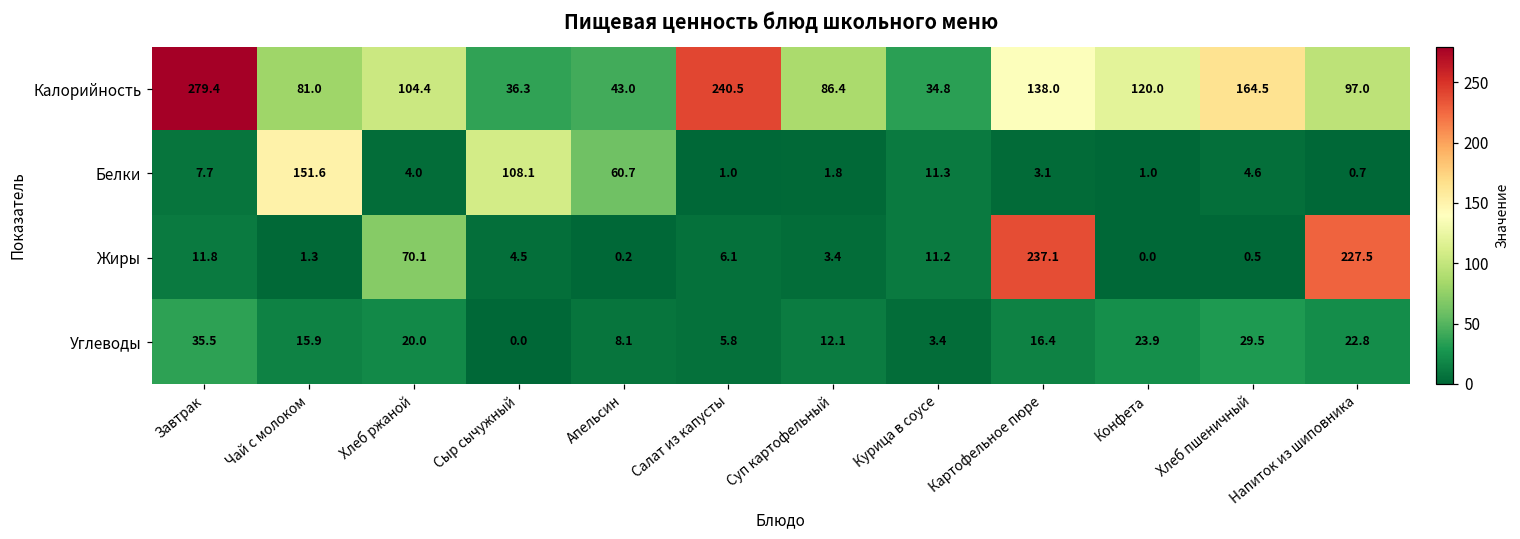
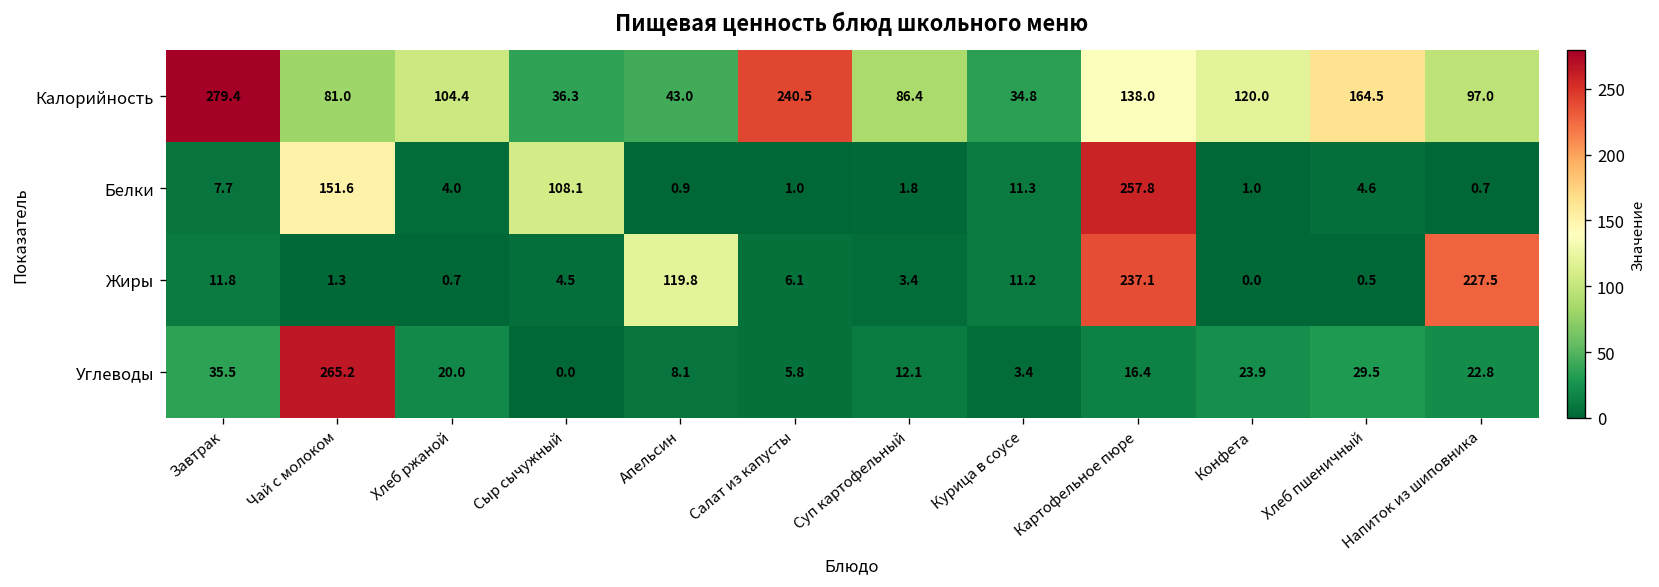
  {
    "Калорийность": {
      "Завтрак": 279.4,
      "Чай с молоком": 81.0,
      "Хлеб ржаной": 104.4,
      "Сыр сычужный": 36.3,
      "Апельсин": 43.0,
      "Салат из капусты": 240.5,
      "Суп картофельный": 86.4,
      "Курица в соусе": 34.8,
      "Картофельное пюре": 138.0,
      "Конфета": 120.0,
      "Хлеб пшеничный": 164.5,
      "Напиток из шиповника": 97.0
    },
    "Белки": {
      "Завтрак": 7.7,
      "Чай с молоком": 151.6,
      "Хлеб ржаной": 4.0,
      "Сыр сычужный": 108.1,
-     "Апельсин": 60.7,
+     "Апельсин": 0.9,
      "Салат из капусты": 1.0,
      "Суп картофельный": 1.8,
      "Курица в соусе": 11.3,
-     "Картофельное пюре": 3.1,
+     "Картофельное пюре": 257.8,
      "Конфета": 1.0,
      "Хлеб пшеничный": 4.6,
      "Напиток из шиповника": 0.7
    },
    "Жиры": {
      "Завтрак": 11.8,
      "Чай с молоком": 1.3,
-     "Хлеб ржаной": 70.1,
+     "Хлеб ржаной": 0.7,
      "Сыр сычужный": 4.5,
-     "Апельсин": 0.2,
+     "Апельсин": 119.8,
      "Салат из капусты": 6.1,
      "Суп картофельный": 3.4,
      "Курица в соусе": 11.2,
      "Картофельное пюре": 237.1,
      "Конфета": 0.0,
      "Хлеб пшеничный": 0.5,
      "Напиток из шиповника": 227.5
    },
    "Углеводы": {
      "Завтрак": 35.5,
-     "Чай с молоком": 15.9,
+     "Чай с молоком": 265.2,
      "Хлеб ржаной": 20.0,
      "Сыр сычужный": 0.0,
      "Апельсин": 8.1,
      "Салат из капусты": 5.8,
      "Суп картофельный": 12.1,
      "Курица в соусе": 3.4,
      "Картофельное пюре": 16.4,
      "Конфета": 23.9,
      "Хлеб пшеничный": 29.5,
      "Напиток из шиповника": 22.8
    }
  }
